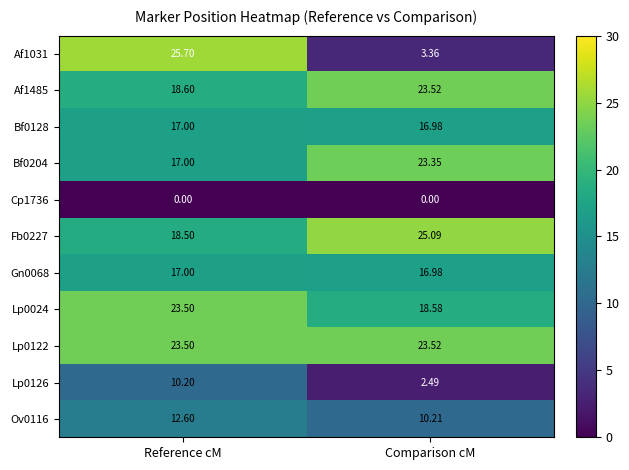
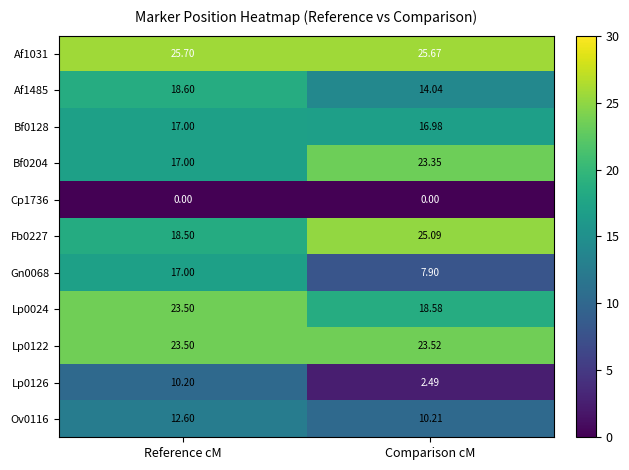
  {
    "Af1031": {
      "Reference cM": 25.70,
-     "Comparison cM": 3.36
+     "Comparison cM": 25.67
    },
    "Af1485": {
      "Reference cM": 18.60,
-     "Comparison cM": 23.52
+     "Comparison cM": 14.04
    },
    "Bf0128": {
      "Reference cM": 17.00,
      "Comparison cM": 16.98
    },
    "Bf0204": {
      "Reference cM": 17.00,
      "Comparison cM": 23.35
    },
    "Cp1736": {
      "Reference cM": 0.00,
      "Comparison cM": 0.00
    },
    "Fb0227": {
      "Reference cM": 18.50,
      "Comparison cM": 25.09
    },
    "Gn0068": {
      "Reference cM": 17.00,
-     "Comparison cM": 16.98
+     "Comparison cM": 7.90
    },
    "Lp0024": {
      "Reference cM": 23.50,
      "Comparison cM": 18.58
    },
    "Lp0122": {
      "Reference cM": 23.50,
      "Comparison cM": 23.52
    },
    "Lp0126": {
      "Reference cM": 10.20,
      "Comparison cM": 2.49
    },
    "Ov0116": {
      "Reference cM": 12.60,
      "Comparison cM": 10.21
    }
  }
